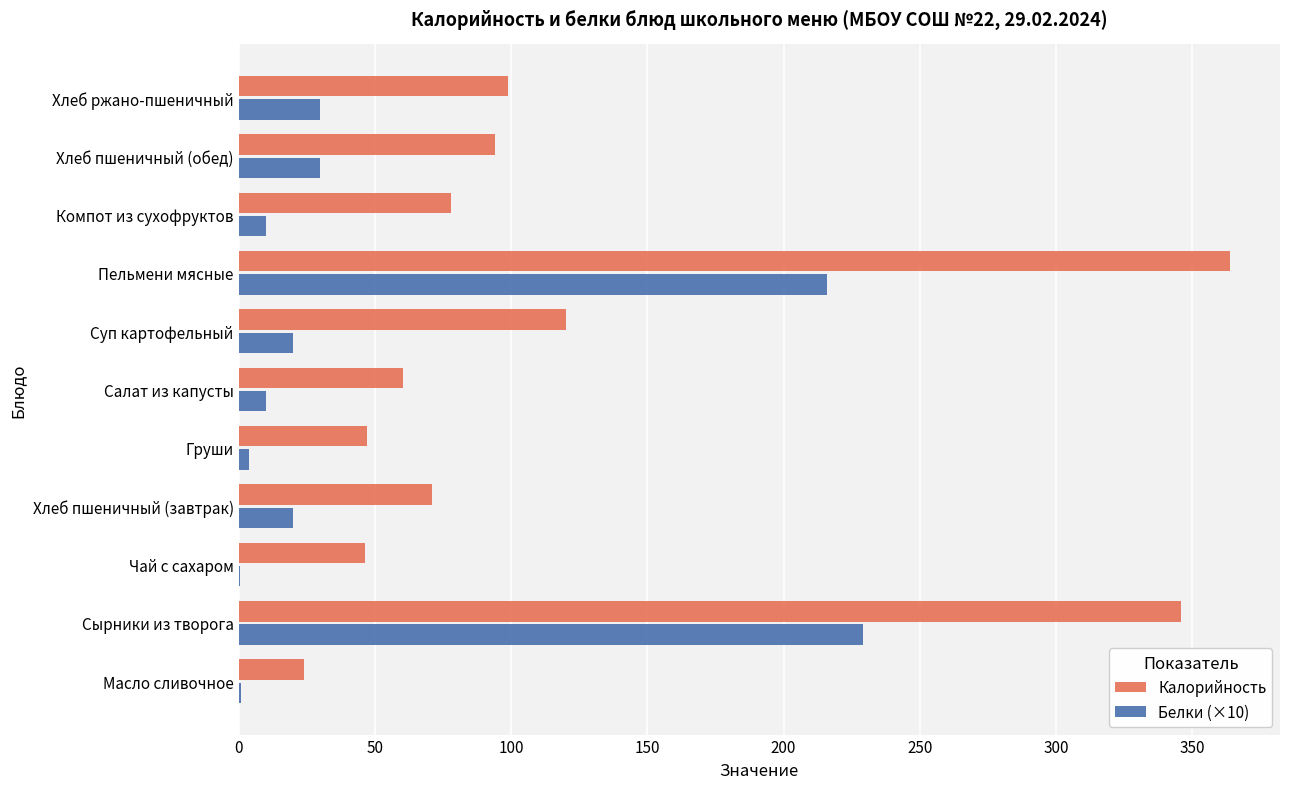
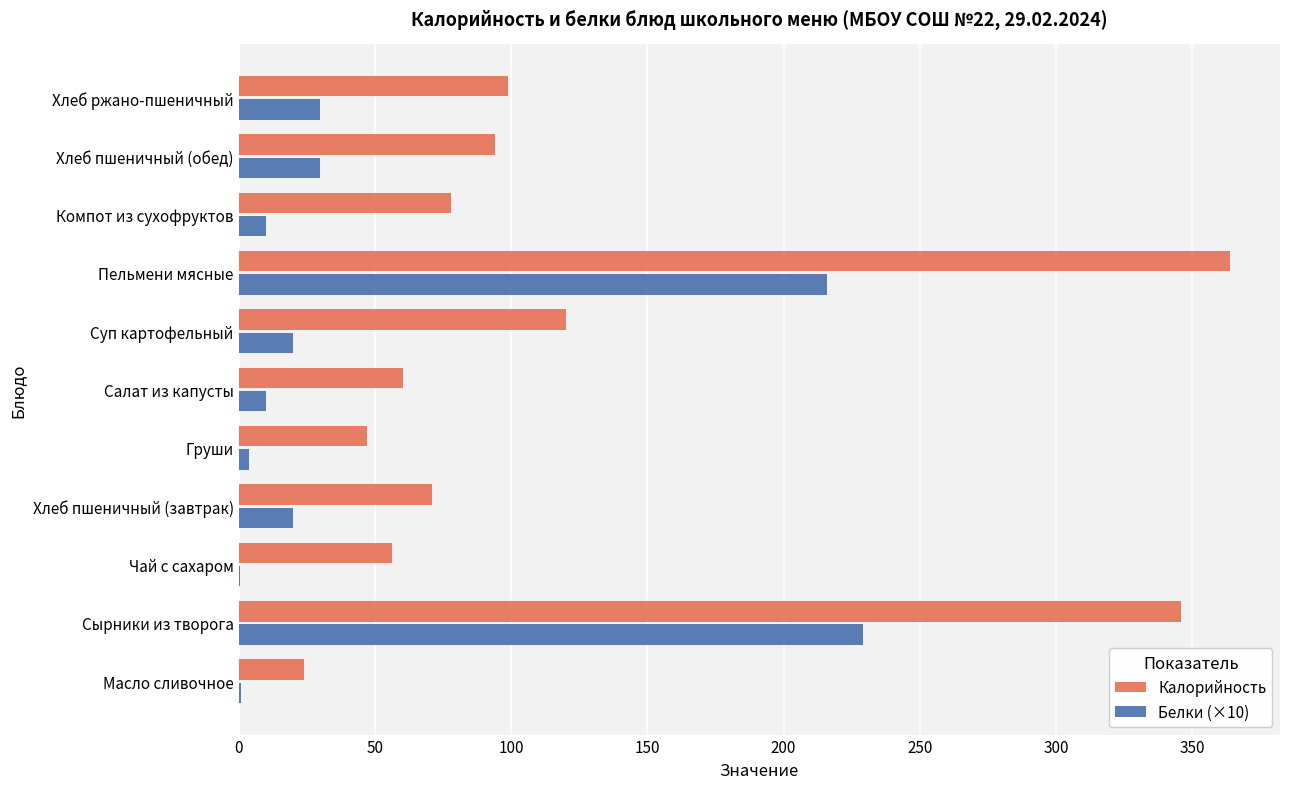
  {
    "Калорийность": {
      "Хлеб ржано-пшеничный": 99,
      "Хлеб пшеничный (обед)": 94,
      "Компот из сухофруктов": 78,
      "Пельмени мясные": 364,
      "Суп картофельный": 120,
      "Салат из капусты": 61,
      "Груши": 47,
      "Хлеб пшеничный (завтрак)": 71,
-     "Чай с сахаром": 46,
+     "Чай с сахаром": 56,
      "Сырники из творога": 346,
      "Масло сливочное": 24
    },
    "Белки (×10)": {
      "Хлеб ржано-пшеничный": 30,
      "Хлеб пшеничный (обед)": 30,
      "Компот из сухофруктов": 10,
      "Пельмени мясные": 216,
      "Суп картофельный": 20,
      "Салат из капусты": 10,
      "Груши": 4,
      "Хлеб пшеничный (завтрак)": 20,
      "Сырники из творога": 229
    }
  }
